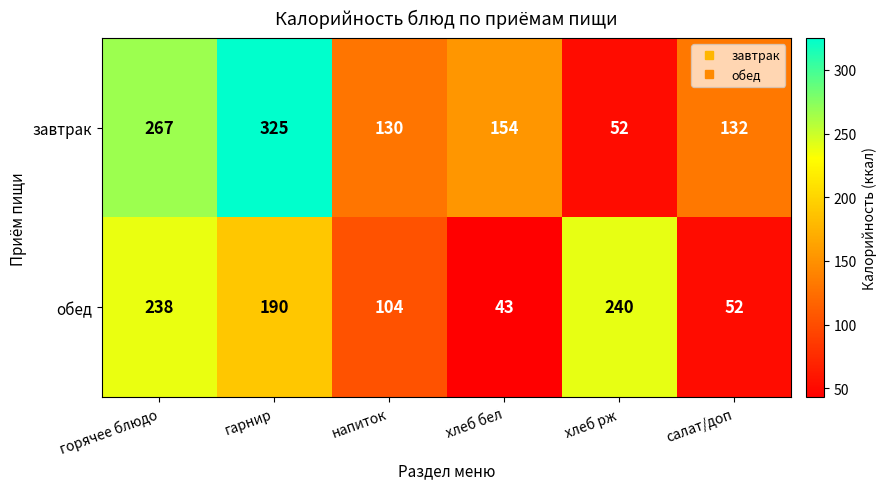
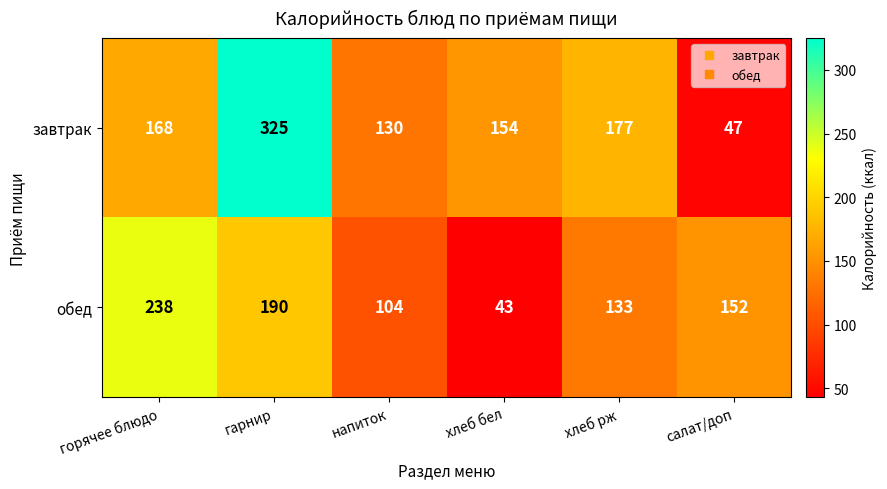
  {
    "завтрак": {
-     "горячее блюдо": 267,
+     "горячее блюдо": 168,
      "гарнир": 325,
      "напиток": 130,
      "хлеб бел": 154,
-     "хлеб рж": 52,
-     "салат/доп": 132
+     "хлеб рж": 177,
+     "салат/доп": 47
    },
    "обед": {
      "горячее блюдо": 238,
      "гарнир": 190,
      "напиток": 104,
      "хлеб бел": 43,
-     "хлеб рж": 240,
-     "салат/доп": 52
+     "хлеб рж": 133,
+     "салат/доп": 152
    }
  }
